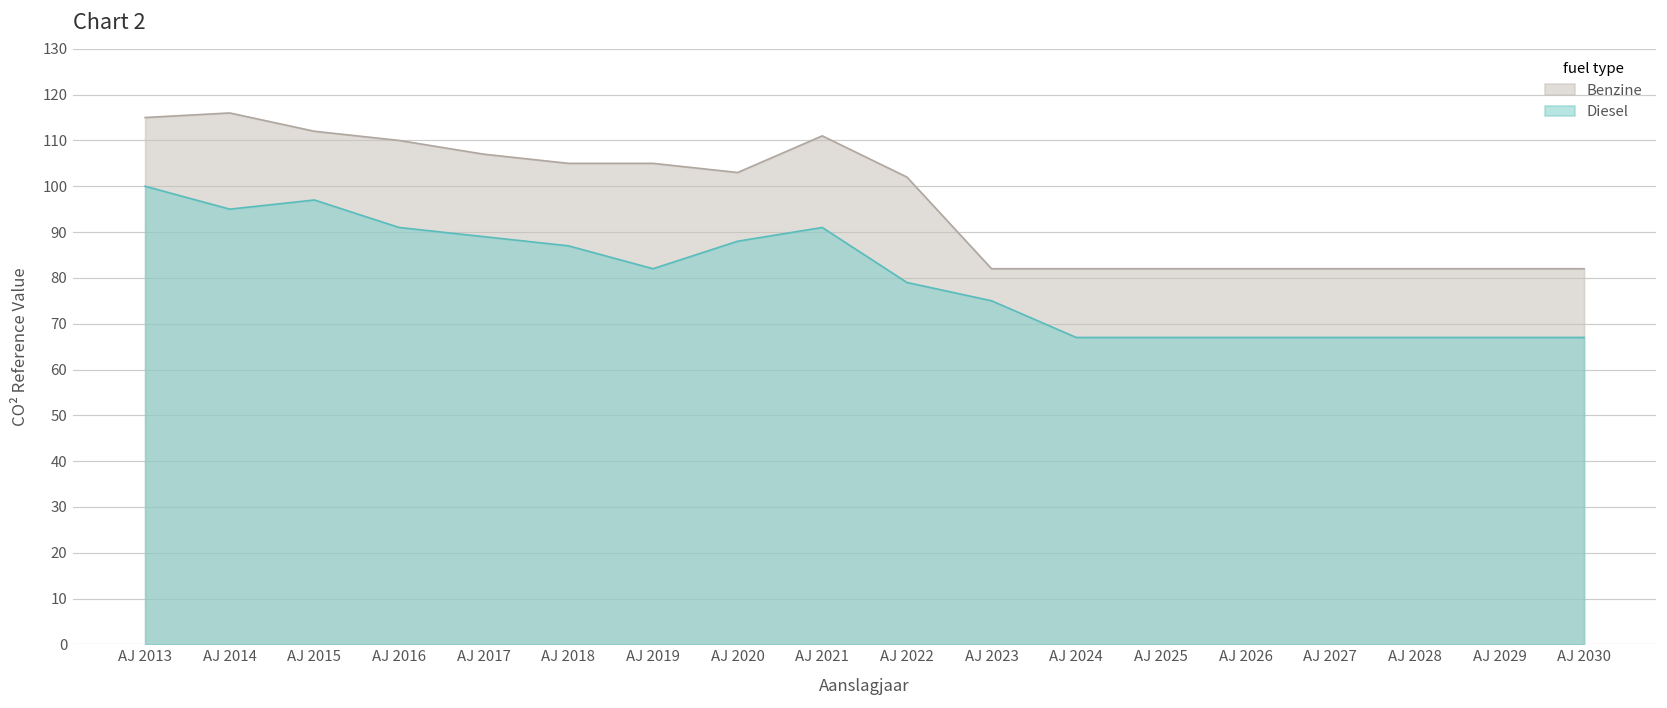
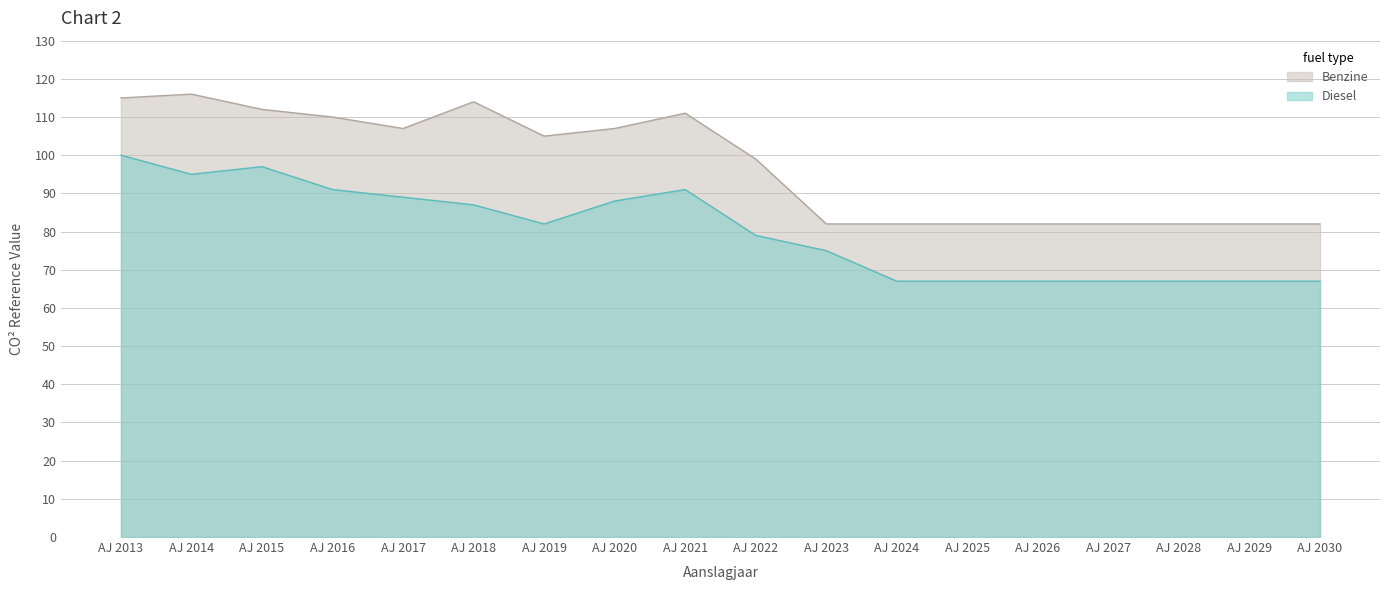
  {
    "Benzine": {
      "AJ 2013": 115,
      "AJ 2014": 116,
      "AJ 2015": 112,
      "AJ 2016": 110,
      "AJ 2017": 107,
-     "AJ 2018": 105,
+     "AJ 2018": 114,
      "AJ 2019": 105,
-     "AJ 2020": 103,
+     "AJ 2020": 107,
      "AJ 2021": 111,
-     "AJ 2022": 102,
+     "AJ 2022": 99,
      "AJ 2023": 82,
      "AJ 2024": 82,
      "AJ 2025": 82,
      "AJ 2026": 82,
      "AJ 2027": 82,
      "AJ 2028": 82,
      "AJ 2029": 82,
      "AJ 2030": 82
    },
    "Diesel": {
      "AJ 2013": 100,
      "AJ 2014": 95,
      "AJ 2015": 97,
      "AJ 2016": 91,
      "AJ 2017": 89,
      "AJ 2018": 87,
      "AJ 2019": 82,
      "AJ 2020": 88,
      "AJ 2021": 91,
      "AJ 2022": 79,
      "AJ 2023": 75,
      "AJ 2024": 67,
      "AJ 2025": 67,
      "AJ 2026": 67,
      "AJ 2027": 67,
      "AJ 2028": 67,
      "AJ 2029": 67,
      "AJ 2030": 67
    }
  }
